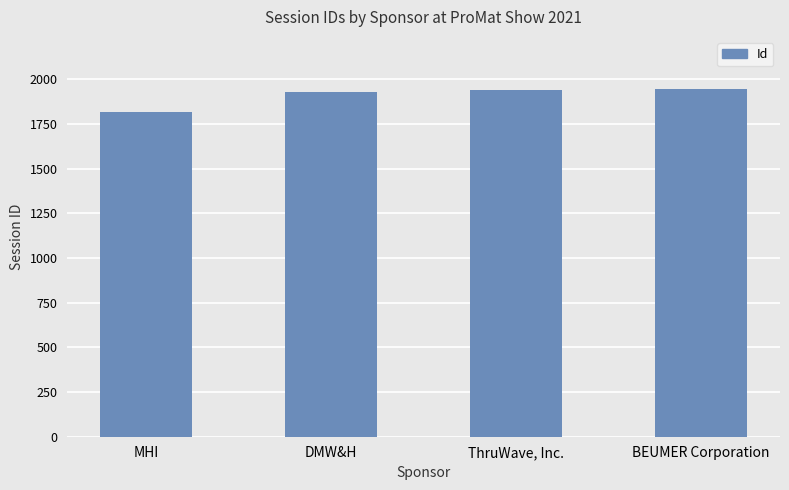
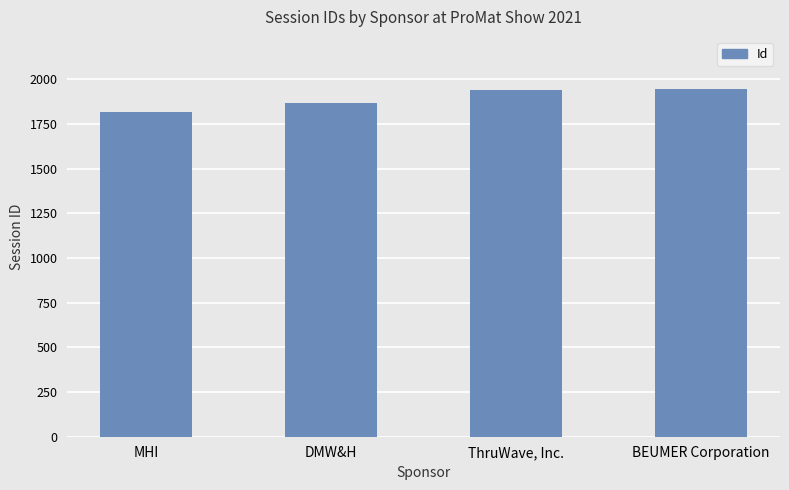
  {
    "MHI": 1810,
-   "DMW&H": 1930,
+   "DMW&H": 1870,
    "ThruWave, Inc.": 1940,
    "BEUMER Corporation": 1950
  }
